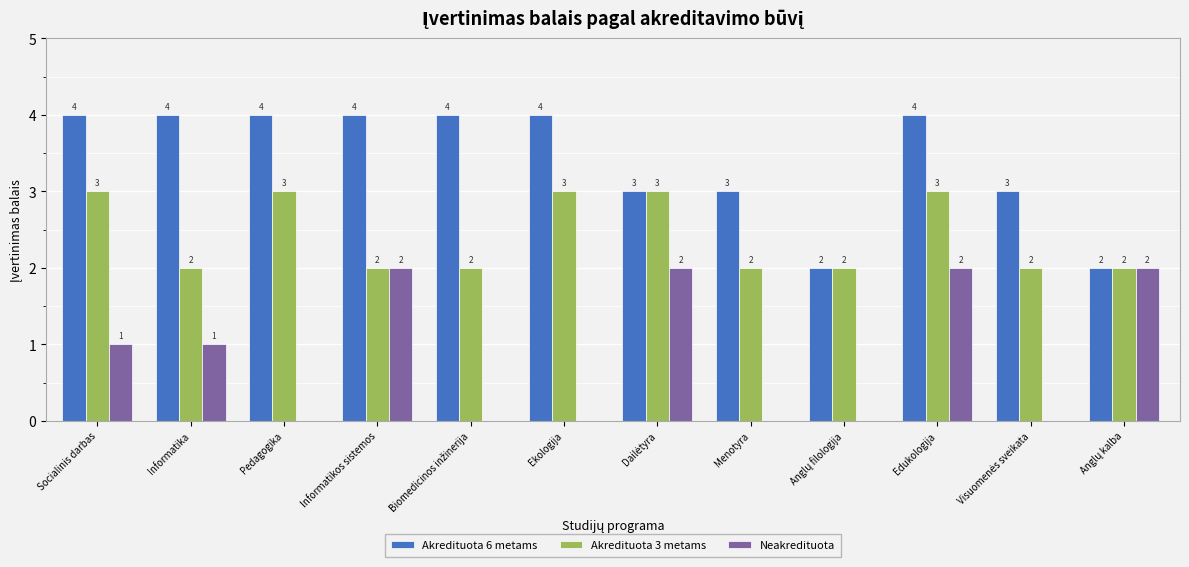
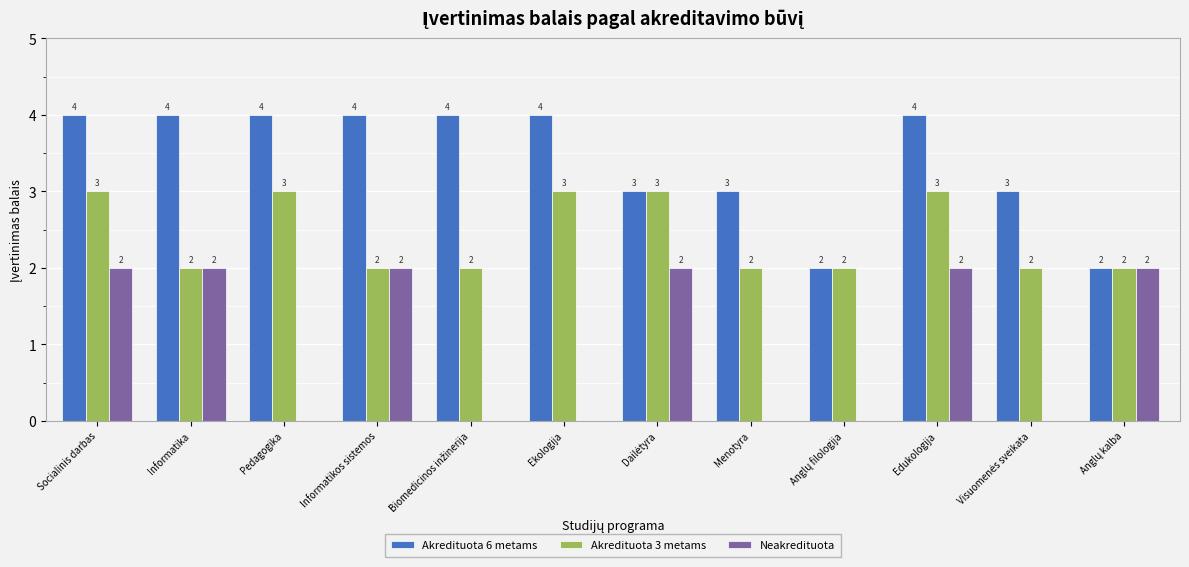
  {
    "Akredituota 6 metams": {
      "Socialinis darbas": 4,
      "Informatika": 4,
      "Pedagogika": 4,
      "Informatikos sistemos": 4,
      "Biomedicinos inžinerija": 4,
      "Ekologija": 4,
      "Dailėtyra": 3,
      "Menotyra": 3,
      "Anglų filologija": 2,
      "Edukologija": 4,
      "Visuomenės sveikata": 3,
      "Anglų kalba": 2
    },
    "Akredituota 3 metams": {
      "Socialinis darbas": 3,
      "Informatika": 2,
      "Pedagogika": 3,
      "Informatikos sistemos": 2,
      "Biomedicinos inžinerija": 2,
      "Ekologija": 3,
      "Dailėtyra": 3,
      "Menotyra": 2,
      "Anglų filologija": 2,
      "Edukologija": 3,
      "Visuomenės sveikata": 2,
      "Anglų kalba": 2
    },
    "Neakredituota": {
-     "Socialinis darbas": 1,
-     "Informatika": 1,
+     "Socialinis darbas": 2,
+     "Informatika": 2,
      "Informatikos sistemos": 2,
      "Dailėtyra": 2,
      "Edukologija": 2,
      "Anglų kalba": 2
    }
  }
